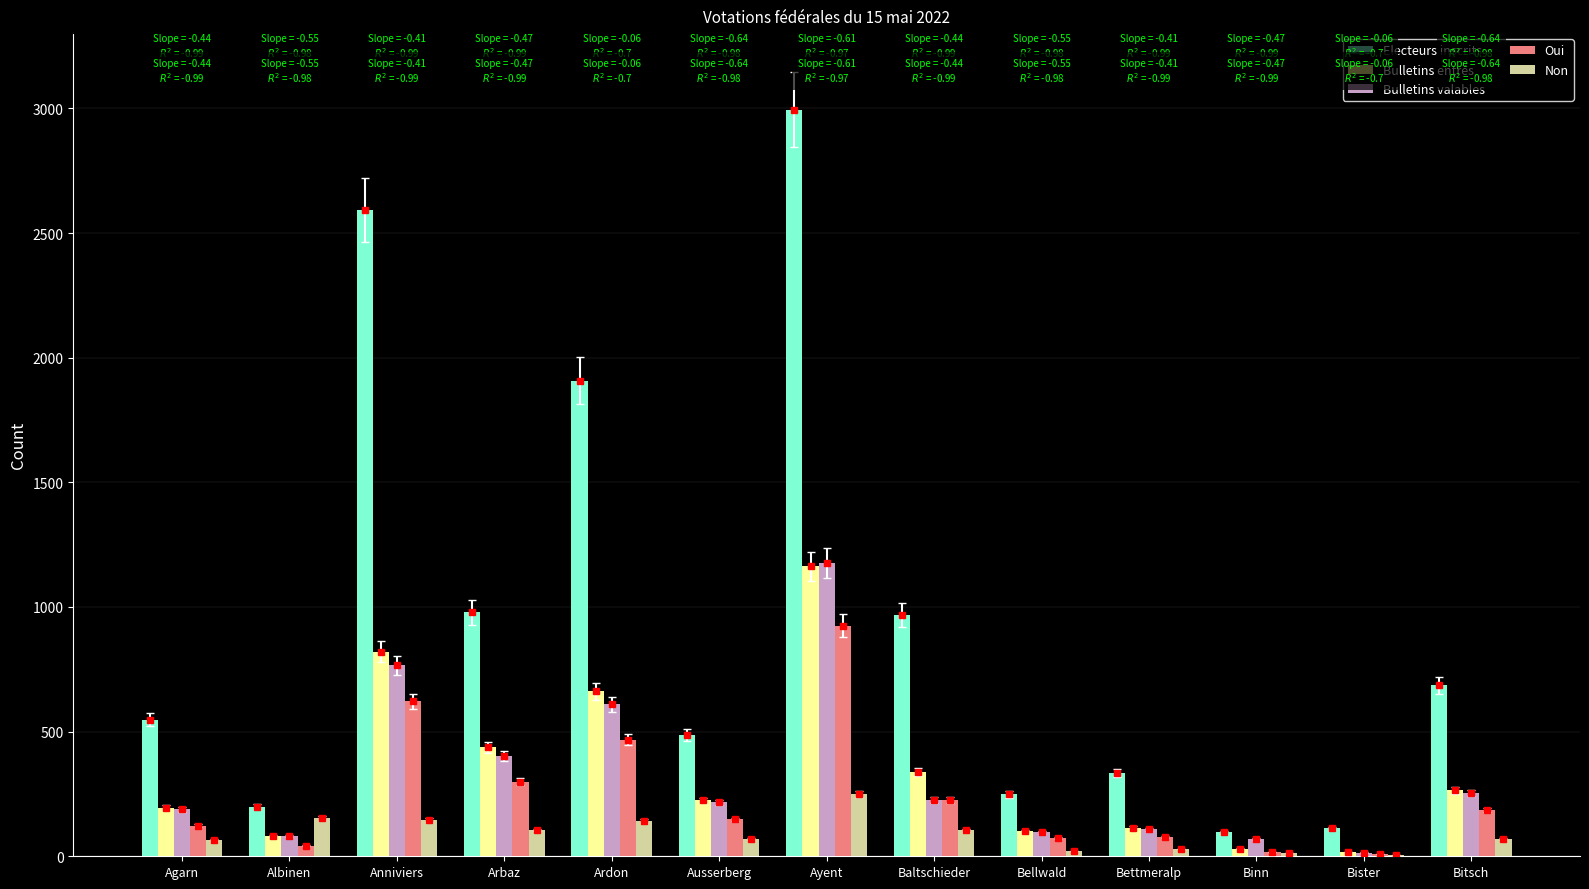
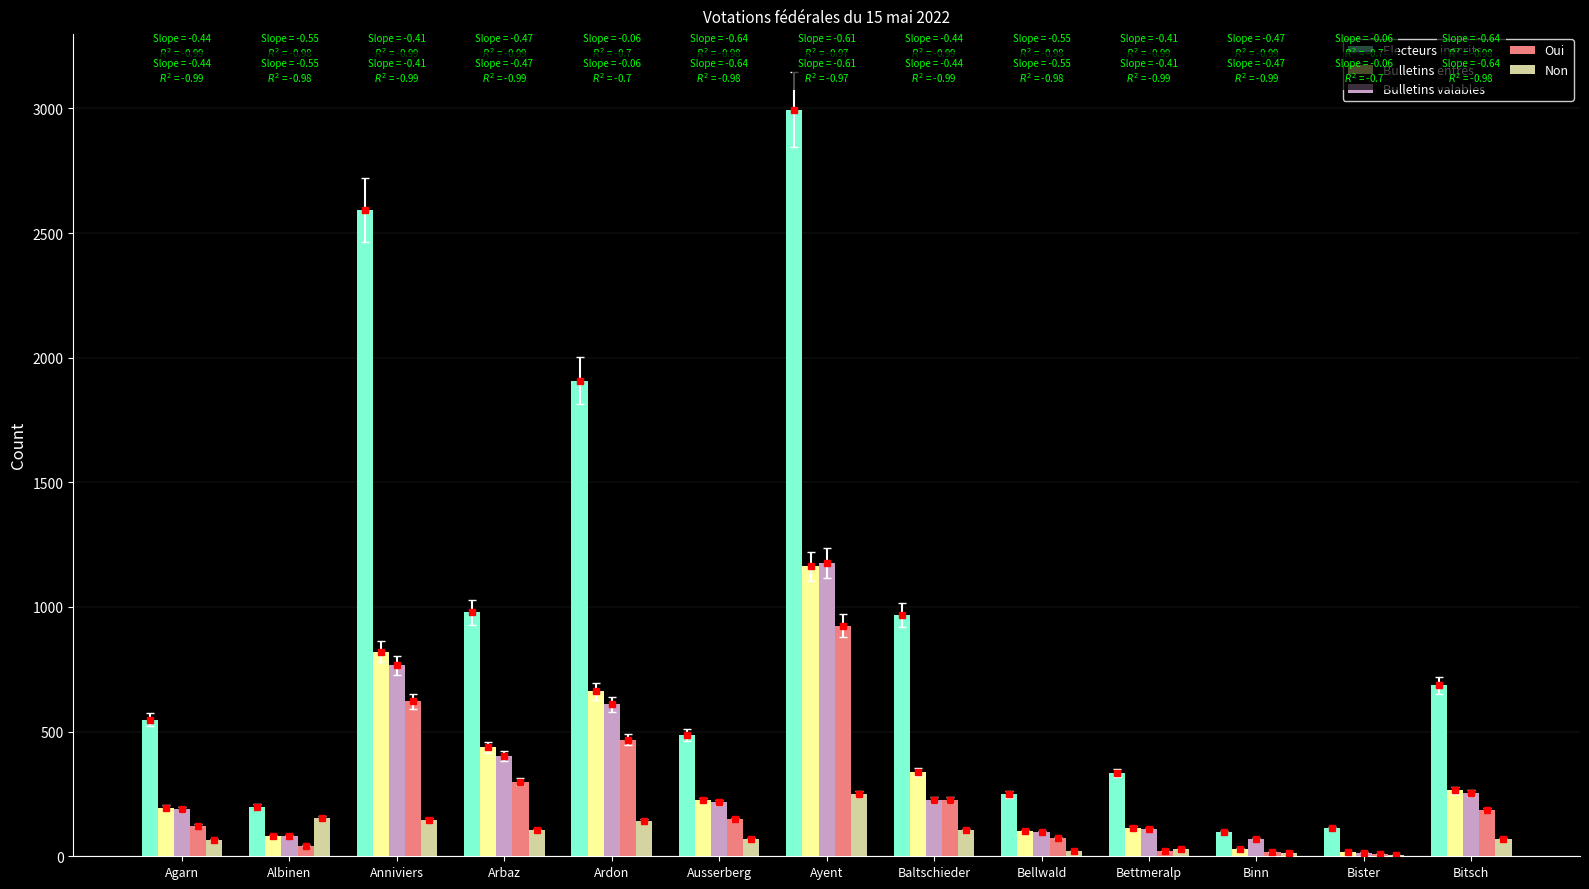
  {
    "Electeurs inscrits": {
      "Agarn": 550,
      "Albinen": 200,
      "Anniviers": 2590,
      "Arbaz": 980,
      "Ardon": 1910,
      "Ausserberg": 490,
      "Ayent": 3000,
      "Baltschieder": 970,
      "Bellwald": 250,
      "Bettmeralp": 330,
      "Binn": 100,
      "Bister": 110,
      "Bitsch": 690
    },
    "Bulletins entrés": {
      "Agarn": 200,
      "Albinen": 80,
      "Anniviers": 820,
      "Arbaz": 440,
      "Ardon": 660,
      "Ausserberg": 220,
      "Ayent": 1160,
      "Baltschieder": 340,
      "Bellwald": 100,
      "Bettmeralp": 120,
      "Binn": 30,
      "Bister": 20,
      "Bitsch": 260
    },
    "Bulletins valables": {
      "Agarn": 190,
      "Albinen": 80,
      "Anniviers": 770,
      "Arbaz": 400,
      "Ardon": 610,
      "Ausserberg": 220,
      "Ayent": 1180,
      "Baltschieder": 230,
      "Bellwald": 100,
      "Bettmeralp": 110,
      "Binn": 70,
      "Bister": 20,
      "Bitsch": 260
    },
    "Oui": {
      "Agarn": 120,
      "Albinen": 40,
      "Anniviers": 620,
      "Arbaz": 300,
      "Ardon": 470,
      "Ausserberg": 150,
      "Ayent": 930,
      "Baltschieder": 230,
      "Bellwald": 70,
-     "Bettmeralp": 80,
+     "Bettmeralp": 20,
      "Binn": 20,
      "Bitsch": 190
    },
    "Non": {
      "Agarn": 70,
      "Albinen": 150,
      "Anniviers": 150,
      "Arbaz": 110,
      "Ardon": 140,
      "Ausserberg": 70,
      "Ayent": 250,
      "Baltschieder": 100,
      "Bellwald": 20,
      "Bettmeralp": 30,
      "Binn": 10,
      "Bitsch": 70
    }
  }
